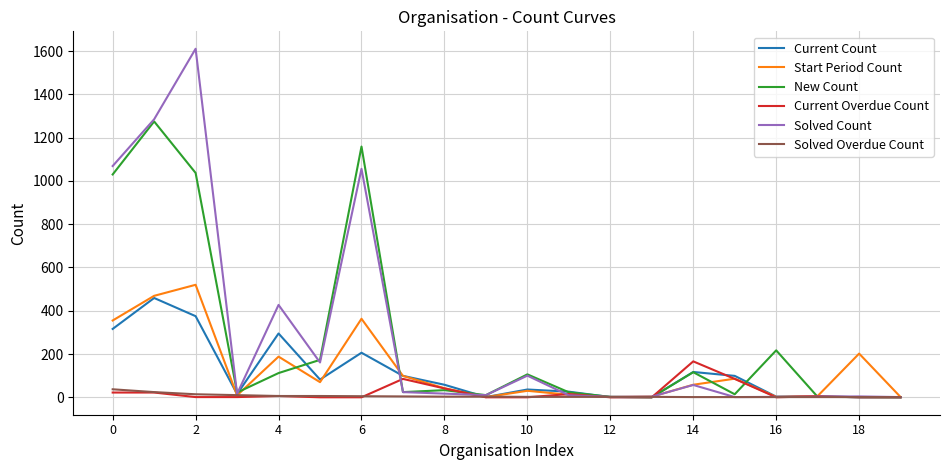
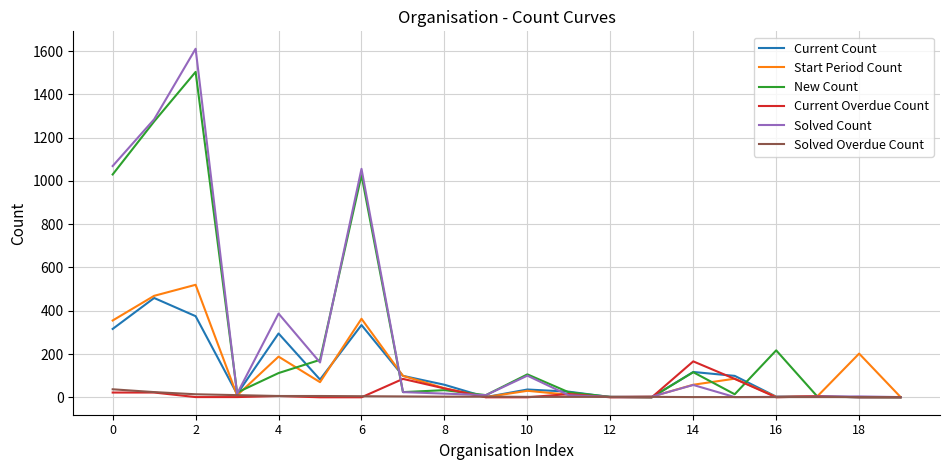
  {
    "Current Count": {
      "0": 320,
      "2": 380,
      "4": 300,
-     "6": 210,
+     "6": 330,
      "8": 60
    },
    "Start Period Count": {
      "0": 360,
      "2": 520,
      "4": 190,
      "6": 360,
      "18": 200
    },
    "New Count": {
      "0": 1030,
-     "2": 1040,
+     "2": 1500,
      "4": 110,
-     "6": 1160,
+     "6": 1030,
      "16": 220
    },
    "Current Overdue Count": {
      "0": 20,
      "2": 0,
      "14": 170
    },
    "Solved Count": {
      "0": 1070,
      "2": 1610,
-     "4": 430,
+     "4": 390,
      "6": 1060,
      "8": 20
    },
    "Solved Overdue Count": {
      "0": 40,
      "2": 10,
      "8": 0,
      "14": 0
    }
  }
